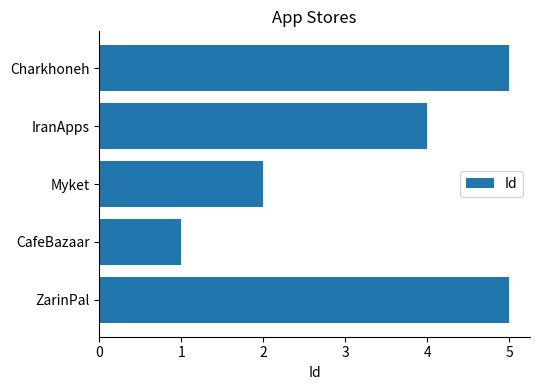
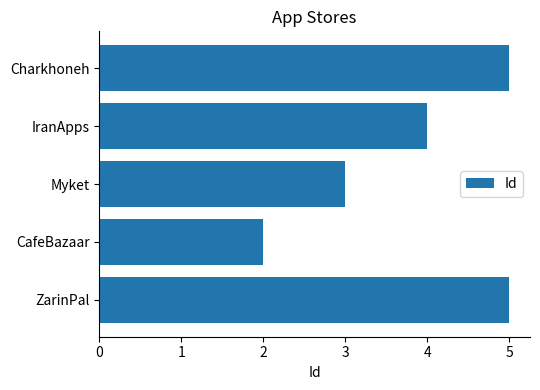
  {
    "Charkhoneh": 5,
    "IranApps": 4,
-   "Myket": 2,
-   "CafeBazaar": 1,
+   "Myket": 3,
+   "CafeBazaar": 2,
    "ZarinPal": 5
  }
